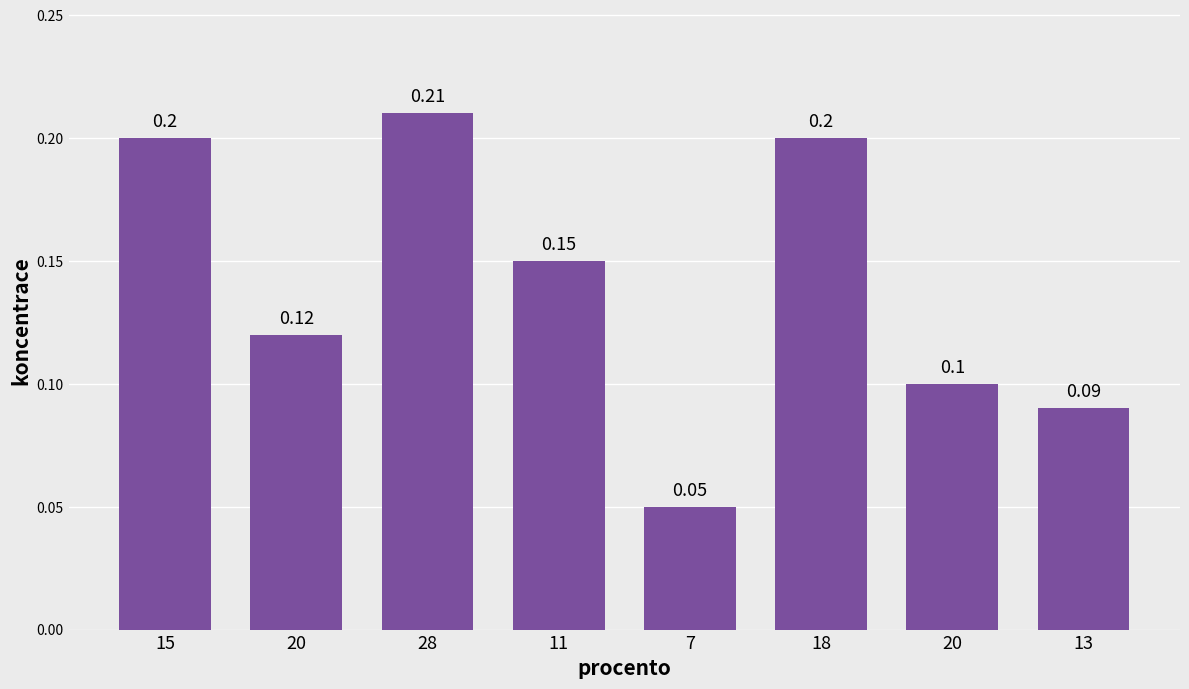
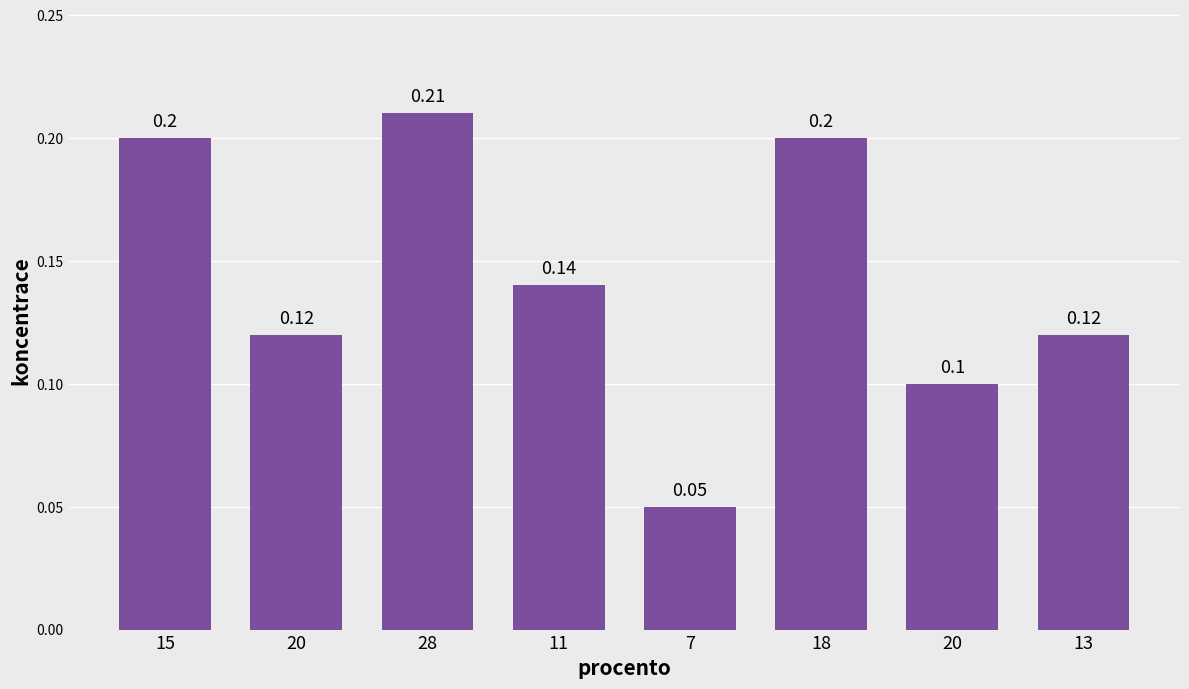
  {
    "15": 0.2,
    "28": 0.21,
-   "11": 0.15,
+   "11": 0.14,
    "7": 0.05,
    "18": 0.2,
-   "13": 0.09
+   "13": 0.12
  }
